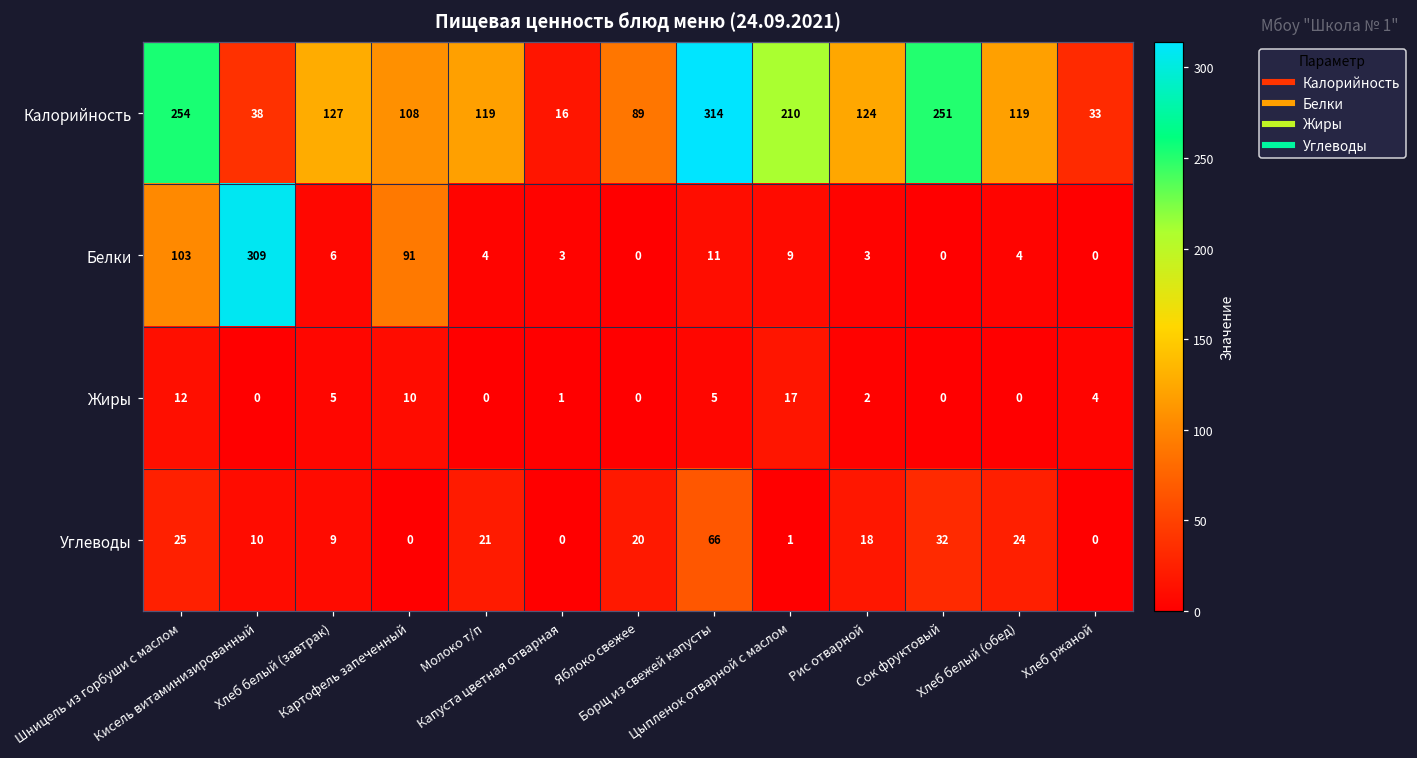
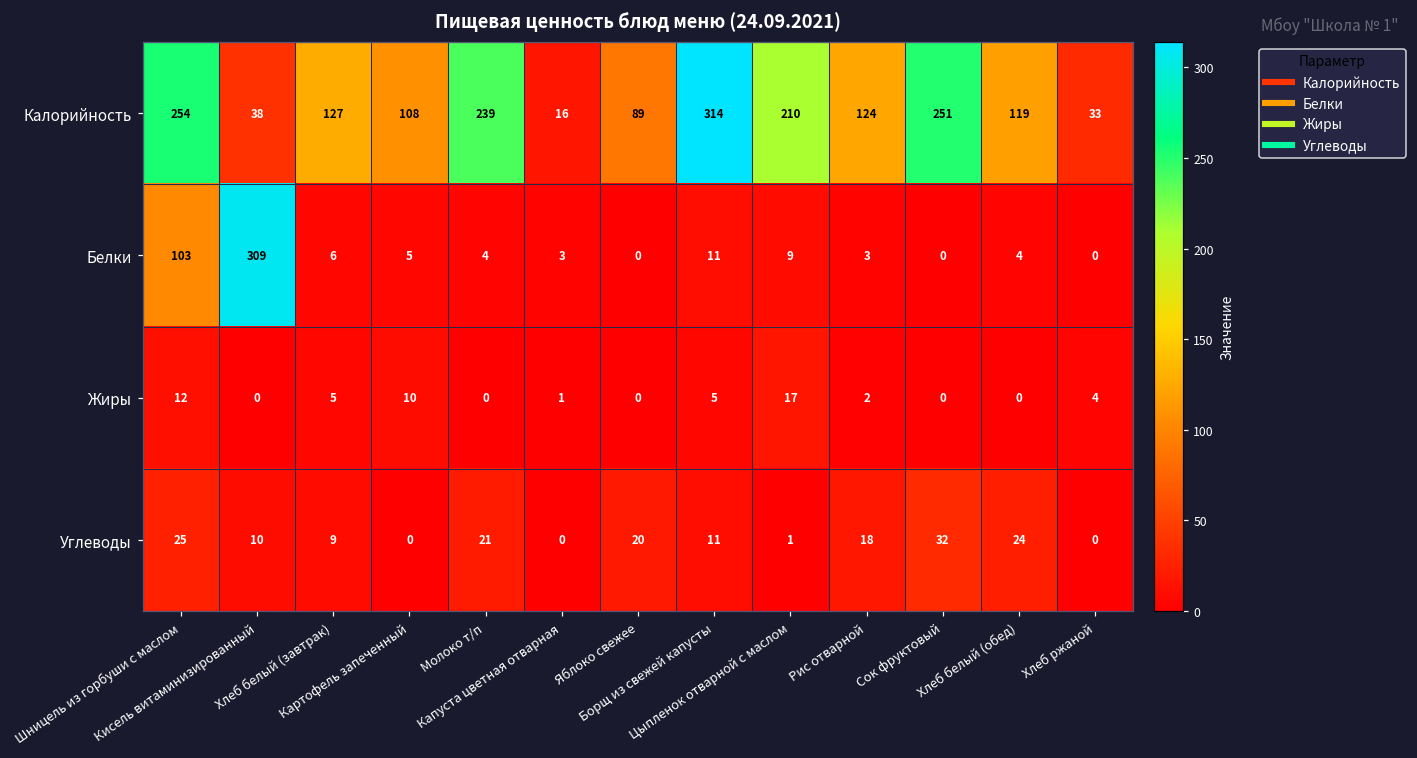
  {
    "Калорийность": {
      "Шницель из горбуши с маслом": 254,
      "Кисель витаминизированный": 38,
      "Хлеб белый (завтрак)": 127,
      "Картофель запеченный": 108,
-     "Молоко т/п": 119,
+     "Молоко т/п": 239,
      "Капуста цветная отварная": 16,
      "Яблоко свежее": 89,
      "Борщ из свежей капусты": 314,
      "Цыпленок отварной с маслом": 210,
      "Рис отварной": 124,
      "Сок фруктовый": 251,
      "Хлеб белый (обед)": 119,
      "Хлеб ржаной": 33
    },
    "Белки": {
      "Шницель из горбуши с маслом": 103,
      "Кисель витаминизированный": 309,
      "Хлеб белый (завтрак)": 6,
-     "Картофель запеченный": 91,
+     "Картофель запеченный": 5,
      "Молоко т/п": 4,
      "Капуста цветная отварная": 3,
      "Яблоко свежее": 0,
      "Борщ из свежей капусты": 11,
      "Цыпленок отварной с маслом": 9,
      "Рис отварной": 3,
      "Сок фруктовый": 0,
      "Хлеб белый (обед)": 4,
      "Хлеб ржаной": 0
    },
    "Жиры": {
      "Шницель из горбуши с маслом": 12,
      "Кисель витаминизированный": 0,
      "Хлеб белый (завтрак)": 5,
      "Картофель запеченный": 10,
      "Молоко т/п": 0,
      "Капуста цветная отварная": 1,
      "Яблоко свежее": 0,
      "Борщ из свежей капусты": 5,
      "Цыпленок отварной с маслом": 17,
      "Рис отварной": 2,
      "Сок фруктовый": 0,
      "Хлеб белый (обед)": 0,
      "Хлеб ржаной": 4
    },
    "Углеводы": {
      "Шницель из горбуши с маслом": 25,
      "Кисель витаминизированный": 10,
      "Хлеб белый (завтрак)": 9,
      "Картофель запеченный": 0,
      "Молоко т/п": 21,
      "Капуста цветная отварная": 0,
      "Яблоко свежее": 20,
-     "Борщ из свежей капусты": 66,
+     "Борщ из свежей капусты": 11,
      "Цыпленок отварной с маслом": 1,
      "Рис отварной": 18,
      "Сок фруктовый": 32,
      "Хлеб белый (обед)": 24,
      "Хлеб ржаной": 0
    }
  }
